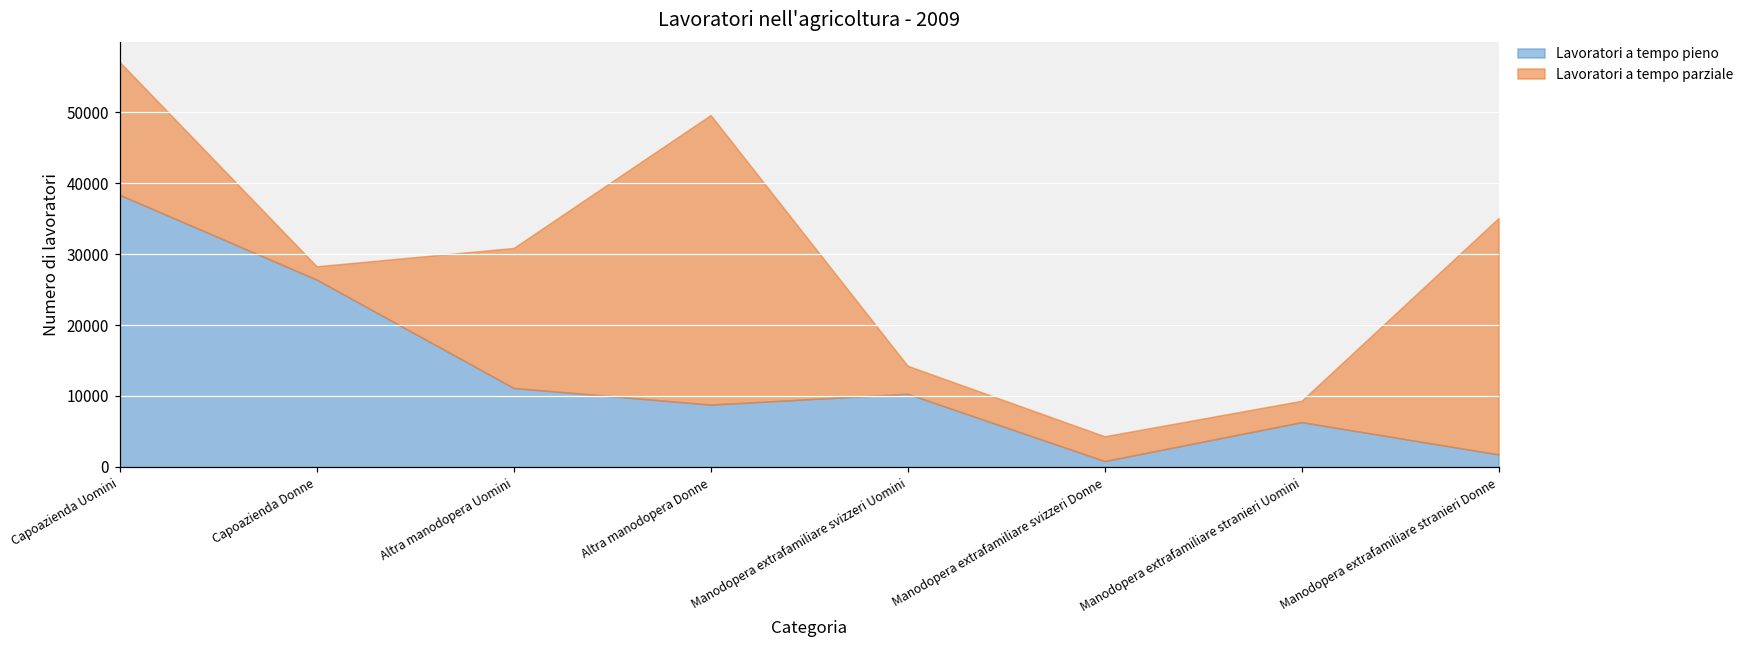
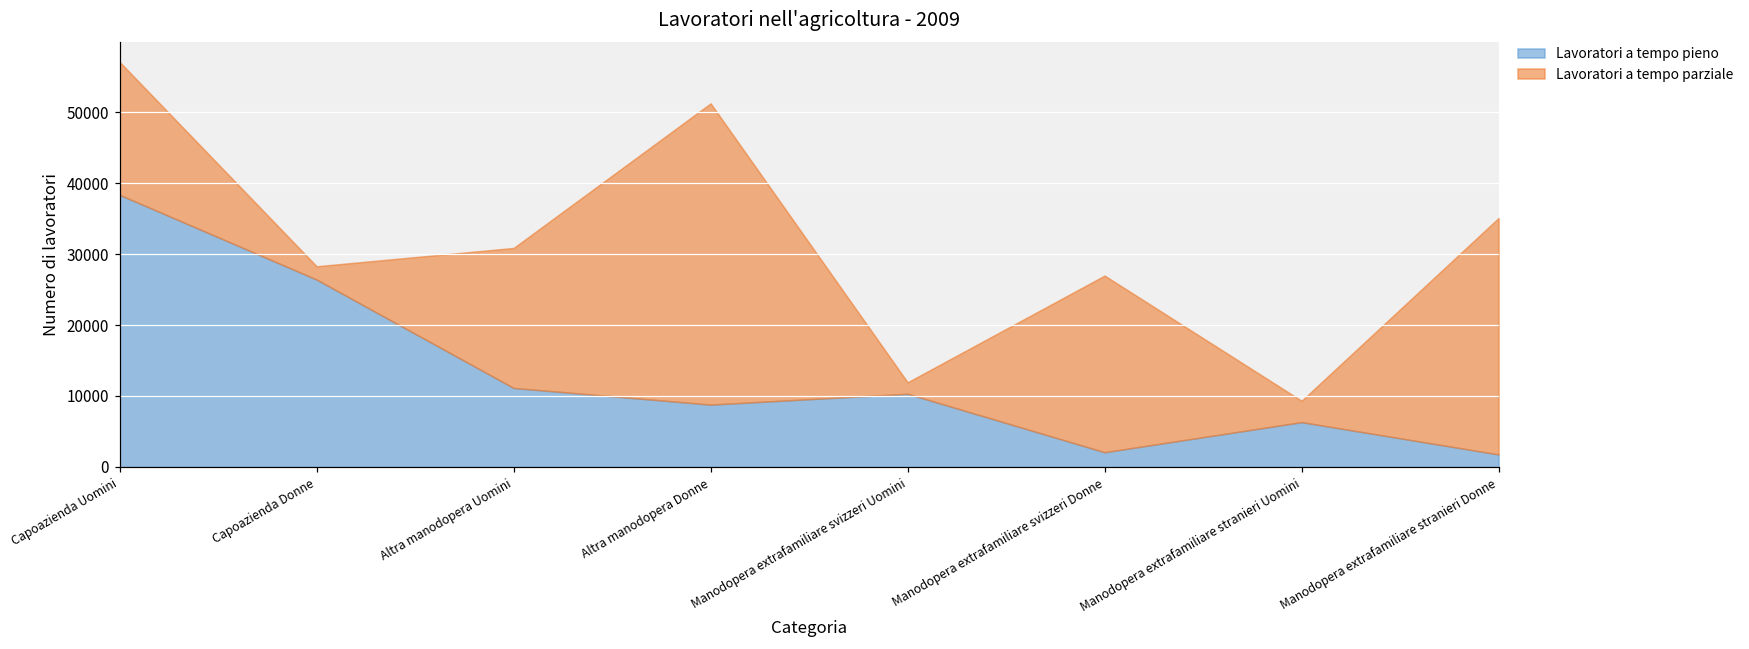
  {
    "Lavoratori a tempo pieno": {
      "Capoazienda Uomini": 38000,
      "Capoazienda Donne": 26000,
      "Altra manodopera Uomini": 11000,
      "Altra manodopera Donne": 9000,
      "Manodopera extrafamiliare svizzeri Uomini": 10000,
-     "Manodopera extrafamiliare svizzeri Donne": 1000,
+     "Manodopera extrafamiliare svizzeri Donne": 2000,
      "Manodopera extrafamiliare stranieri Uomini": 6000,
      "Manodopera extrafamiliare stranieri Donne": 2000
    },
    "Lavoratori a tempo parziale": {
      "Capoazienda Uomini": 19000,
      "Capoazienda Donne": 2000,
      "Altra manodopera Uomini": 20000,
-     "Altra manodopera Donne": 41000,
-     "Manodopera extrafamiliare svizzeri Uomini": 4000,
-     "Manodopera extrafamiliare svizzeri Donne": 3000,
+     "Altra manodopera Donne": 43000,
+     "Manodopera extrafamiliare svizzeri Uomini": 2000,
+     "Manodopera extrafamiliare svizzeri Donne": 25000,
      "Manodopera extrafamiliare stranieri Uomini": 3000,
      "Manodopera extrafamiliare stranieri Donne": 33000
    }
  }
